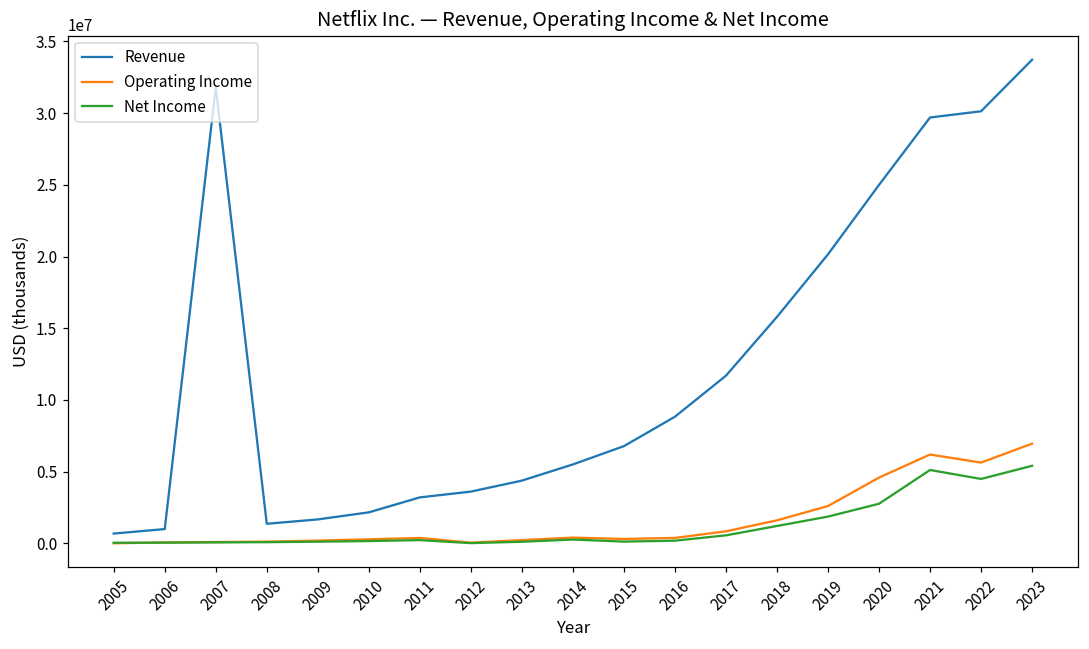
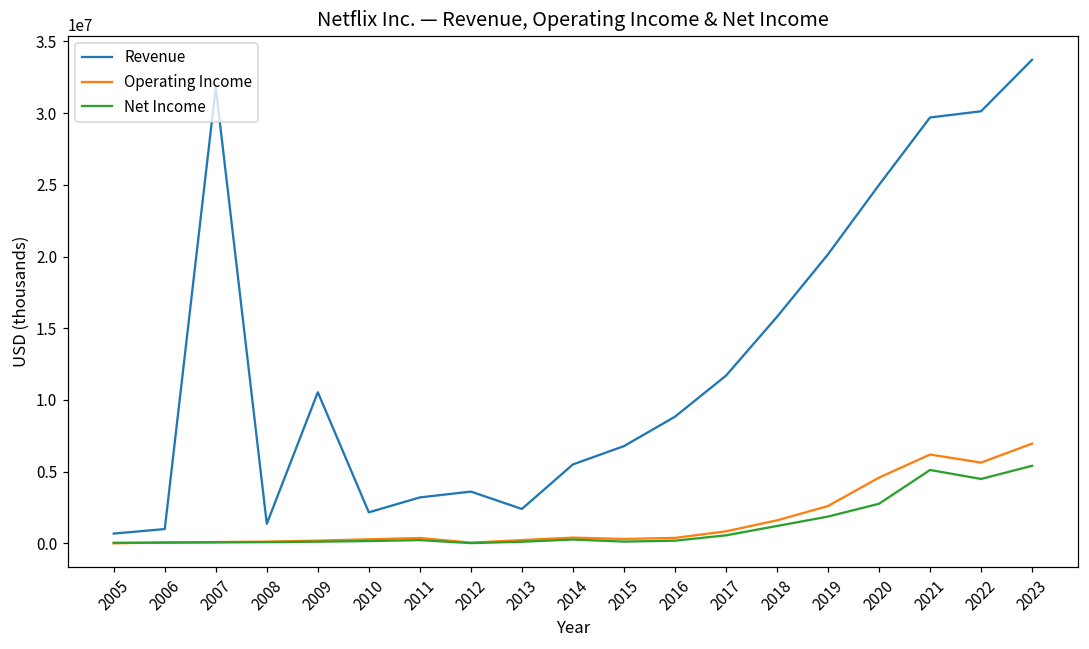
  {
    "Revenue": {
      "2005": 700000,
      "2006": 1000000,
      "2008": 1400000,
-     "2009": 1700000,
+     "2009": 10500000,
      "2010": 2200000,
      "2011": 3200000,
      "2012": 3600000,
-     "2013": 4400000,
+     "2013": 2400000,
      "2014": 5500000,
      "2015": 6800000,
      "2016": 8800000,
      "2017": 11700000,
      "2018": 15800000,
      "2019": 20200000,
      "2020": 25000000,
      "2021": 29700000,
      "2022": 30100000,
      "2023": 33700000
    },
    "Operating Income": {
      "2017": 800000,
      "2018": 1600000,
      "2019": 2600000,
      "2020": 4600000,
      "2021": 6200000,
      "2022": 5600000,
      "2023": 7000000
    },
    "Net Income": {
      "2017": 600000,
      "2018": 1200000,
      "2019": 1900000,
      "2020": 2800000,
      "2021": 5100000,
      "2022": 4500000,
      "2023": 5400000
    }
  }
